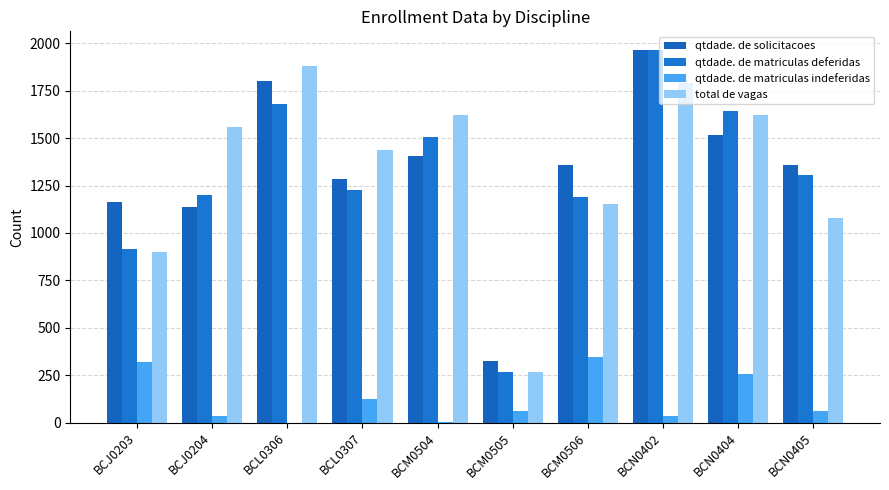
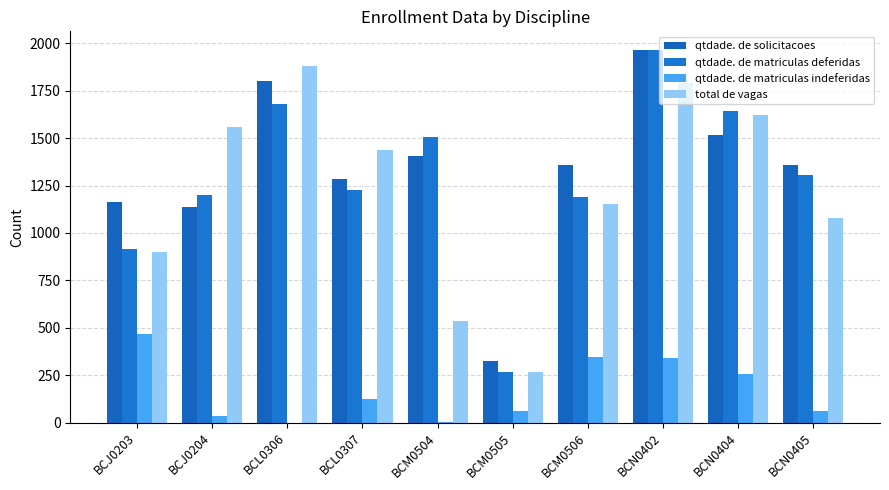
  {
    "qtdade. de matriculas indeferidas": {
-     "BCJ0203": 320,
+     "BCJ0203": 470,
      "BCJ0204": 30,
      "BCL0306": 0,
      "BCL0307": 120,
      "BCM0505": 60,
      "BCM0506": 350,
-     "BCN0402": 40,
+     "BCN0402": 340,
      "BCN0404": 260,
      "BCN0405": 60
    },
    "total de vagas": {
      "BCJ0203": 900,
      "BCJ0204": 1560,
      "BCL0306": 1880,
      "BCL0307": 1440,
-     "BCM0504": 1620,
+     "BCM0504": 540,
      "BCM0505": 270,
      "BCM0506": 1150,
      "BCN0404": 1620,
      "BCN0405": 1080
    }
  }
